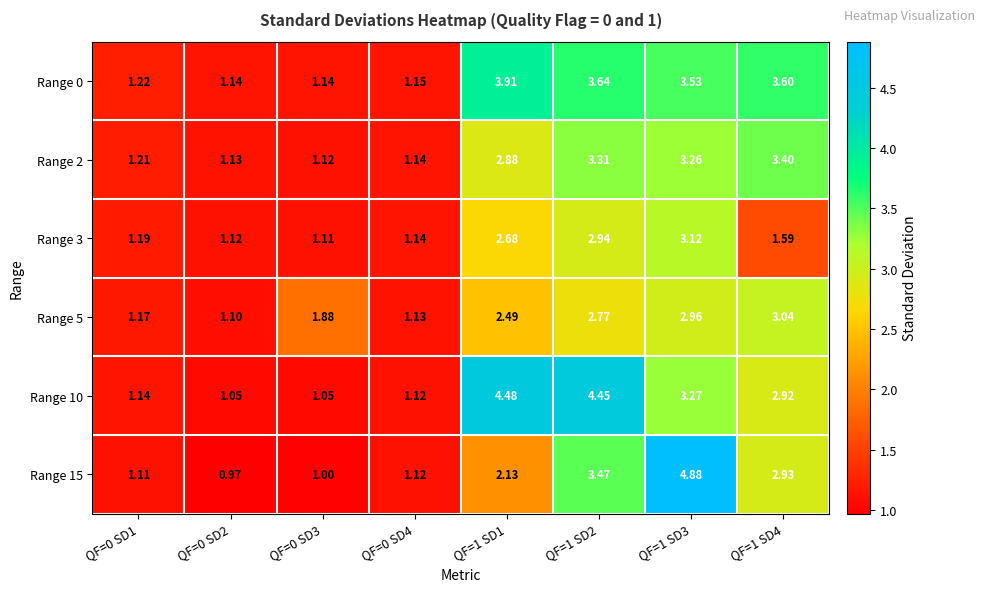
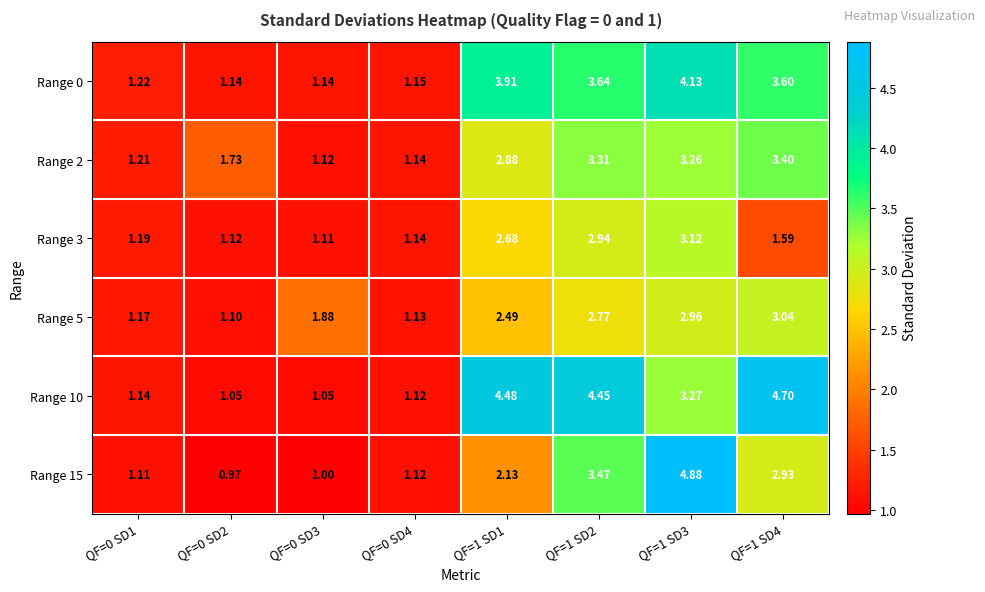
  {
    "Range 0": {
      "QF=0 SD1": 1.22,
      "QF=0 SD2": 1.14,
      "QF=0 SD3": 1.14,
      "QF=0 SD4": 1.15,
      "QF=1 SD1": 3.91,
      "QF=1 SD2": 3.64,
-     "QF=1 SD3": 3.53,
+     "QF=1 SD3": 4.13,
      "QF=1 SD4": 3.60
    },
    "Range 2": {
      "QF=0 SD1": 1.21,
-     "QF=0 SD2": 1.13,
+     "QF=0 SD2": 1.73,
      "QF=0 SD3": 1.12,
      "QF=0 SD4": 1.14,
      "QF=1 SD1": 2.88,
      "QF=1 SD2": 3.31,
      "QF=1 SD3": 3.26,
      "QF=1 SD4": 3.40
    },
    "Range 3": {
      "QF=0 SD1": 1.19,
      "QF=0 SD2": 1.12,
      "QF=0 SD3": 1.11,
      "QF=0 SD4": 1.14,
      "QF=1 SD1": 2.68,
      "QF=1 SD2": 2.94,
      "QF=1 SD3": 3.12,
      "QF=1 SD4": 1.59
    },
    "Range 5": {
      "QF=0 SD1": 1.17,
      "QF=0 SD2": 1.10,
      "QF=0 SD3": 1.88,
      "QF=0 SD4": 1.13,
      "QF=1 SD1": 2.49,
      "QF=1 SD2": 2.77,
      "QF=1 SD3": 2.96,
      "QF=1 SD4": 3.04
    },
    "Range 10": {
      "QF=0 SD1": 1.14,
      "QF=0 SD2": 1.05,
      "QF=0 SD3": 1.05,
      "QF=0 SD4": 1.12,
      "QF=1 SD1": 4.48,
      "QF=1 SD2": 4.45,
      "QF=1 SD3": 3.27,
-     "QF=1 SD4": 2.92
+     "QF=1 SD4": 4.70
    },
    "Range 15": {
      "QF=0 SD1": 1.11,
      "QF=0 SD2": 0.97,
      "QF=0 SD3": 1.00,
      "QF=0 SD4": 1.12,
      "QF=1 SD1": 2.13,
      "QF=1 SD2": 3.47,
      "QF=1 SD3": 4.88,
      "QF=1 SD4": 2.93
    }
  }
